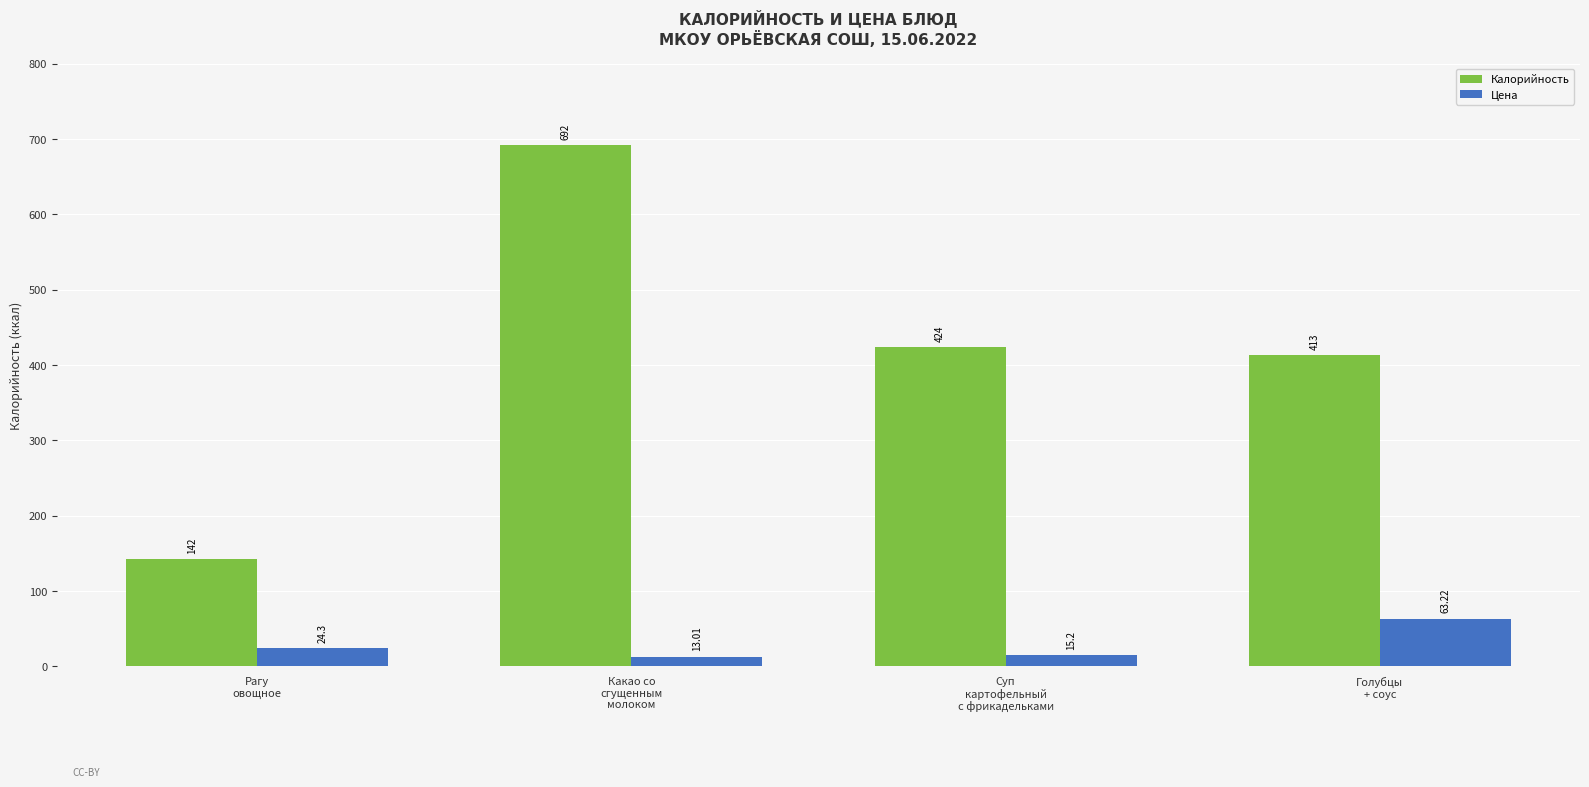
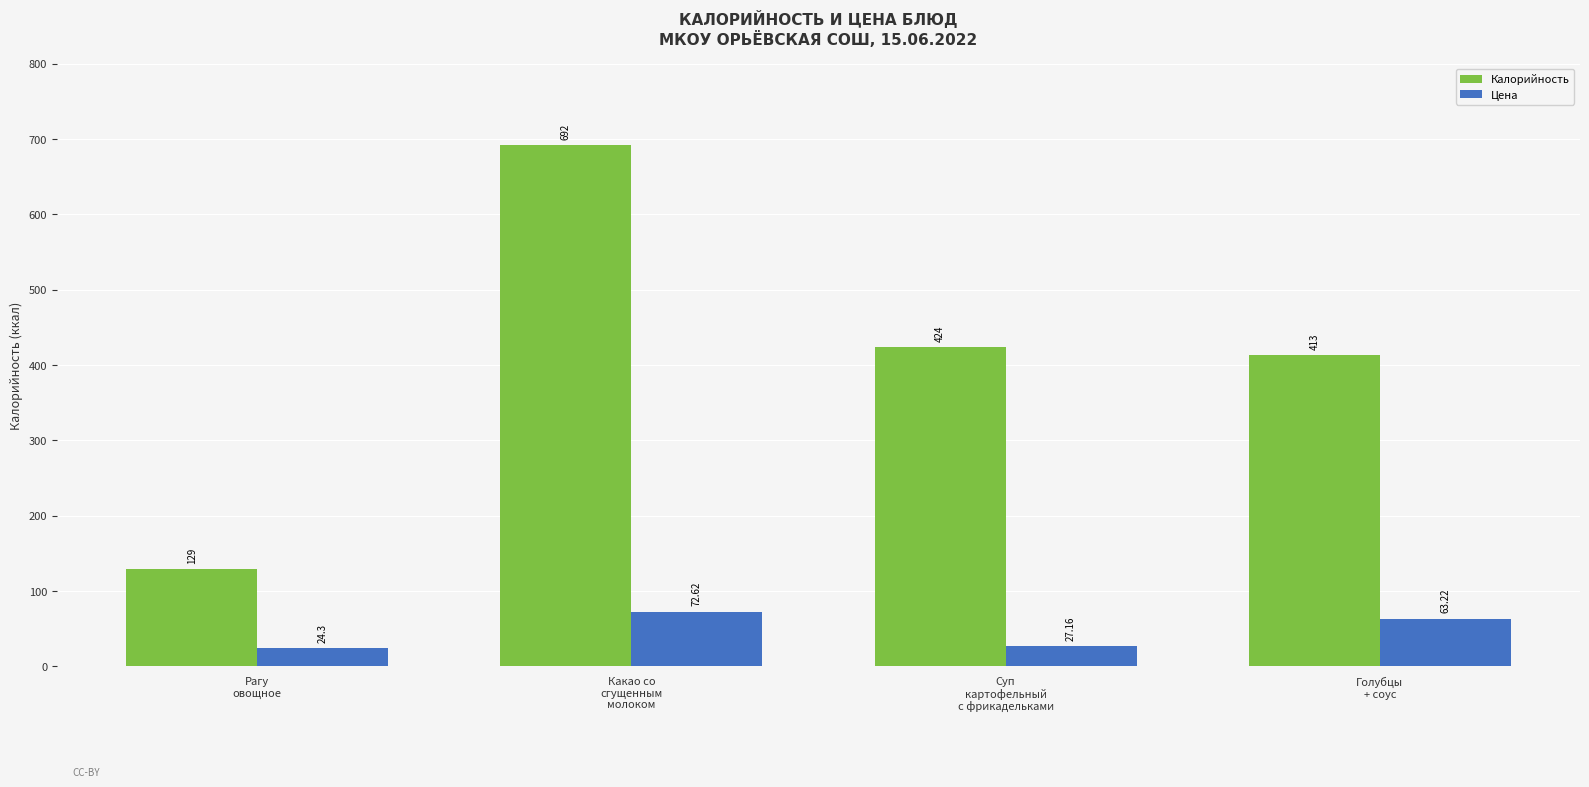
  {
    "Калорийность": {
-     "Рагу овощное": 142,
+     "Рагу овощное": 129,
      "Какао со сгущенным молоком": 692,
      "Суп картофельный с фрикадельками": 424,
      "Голубцы + соус": 413
    },
    "Цена": {
      "Рагу овощное": 24.3,
-     "Какао со сгущенным молоком": 13.01,
-     "Суп картофельный с фрикадельками": 15.2,
+     "Какао со сгущенным молоком": 72.62,
+     "Суп картофельный с фрикадельками": 27.16,
      "Голубцы + соус": 63.22
    }
  }
